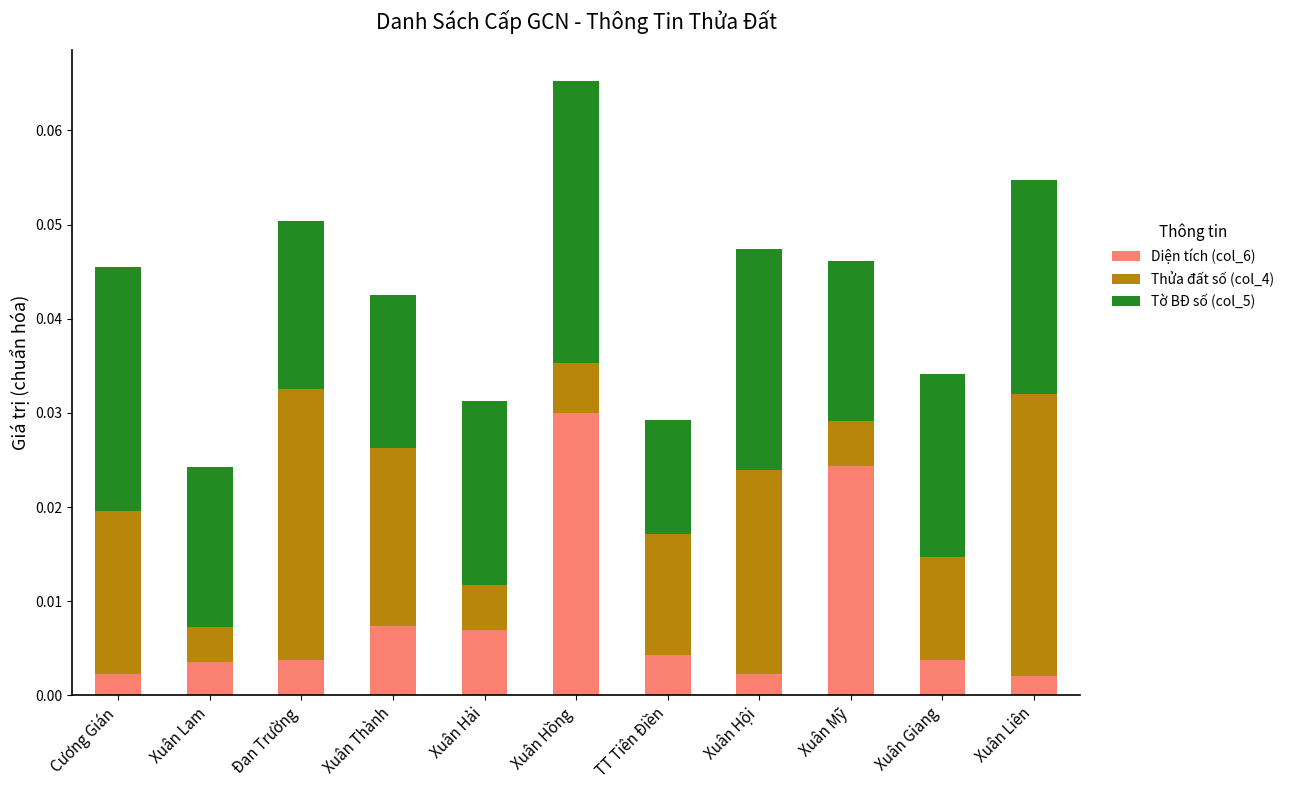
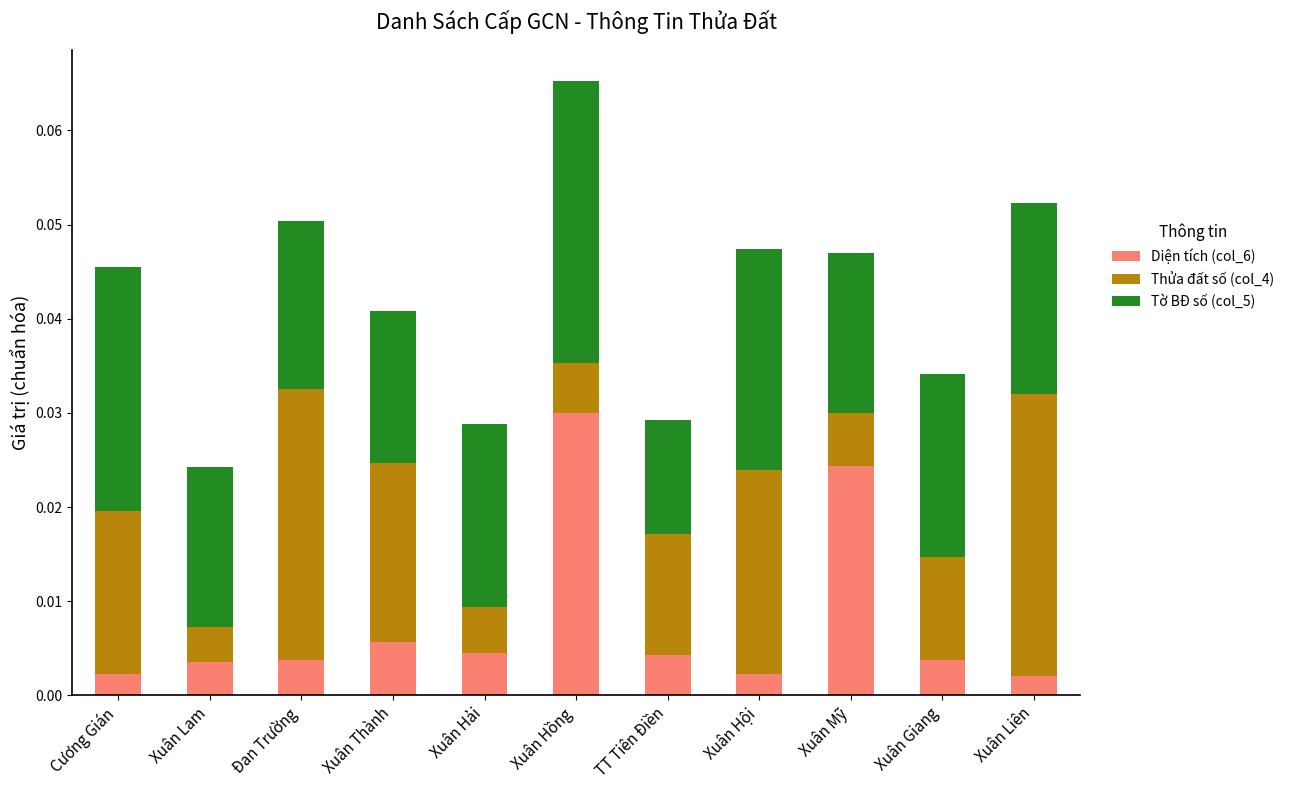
  {
    "Diện tích (col_6)": {
      "Cương Gián": 0.002,
      "Xuân Lam": 0.004,
      "Đan Trường": 0.004,
-     "Xuân Thành": 0.007,
-     "Xuân Hải": 0.007,
+     "Xuân Thành": 0.006,
+     "Xuân Hải": 0.004,
      "Xuân Hồng": 0.030,
      "TT Tiên Điền": 0.004,
      "Xuân Hội": 0.002,
      "Xuân Mỹ": 0.024,
      "Xuân Giang": 0.004,
      "Xuân Liên": 0.002
    },
    "Thửa đất số (col_4)": {
      "Cương Gián": 0.017,
      "Xuân Lam": 0.004,
      "Đan Trường": 0.029,
      "Xuân Thành": 0.019,
      "Xuân Hải": 0.005,
      "Xuân Hồng": 0.005,
      "TT Tiên Điền": 0.013,
      "Xuân Hội": 0.022,
-     "Xuân Mỹ": 0.005,
+     "Xuân Mỹ": 0.006,
      "Xuân Giang": 0.011,
      "Xuân Liên": 0.030
    },
    "Tờ BĐ số (col_5)": {
      "Cương Gián": 0.026,
      "Xuân Lam": 0.017,
      "Đan Trường": 0.018,
      "Xuân Thành": 0.016,
      "Xuân Hải": 0.019,
      "Xuân Hồng": 0.030,
      "TT Tiên Điền": 0.012,
      "Xuân Hội": 0.024,
      "Xuân Mỹ": 0.017,
      "Xuân Giang": 0.019,
-     "Xuân Liên": 0.023
+     "Xuân Liên": 0.020
    }
  }
